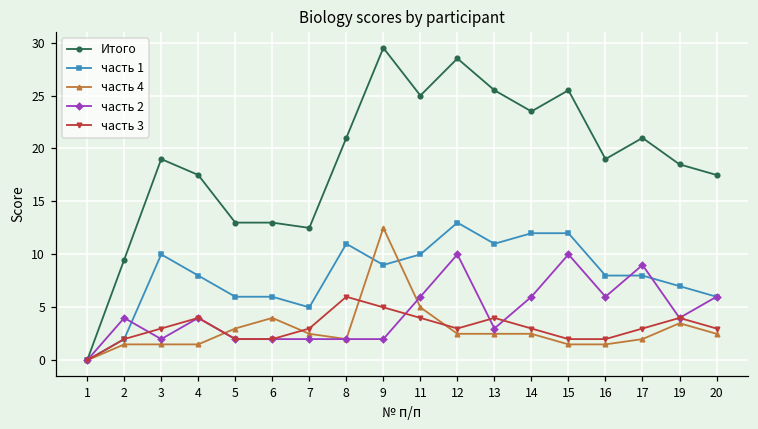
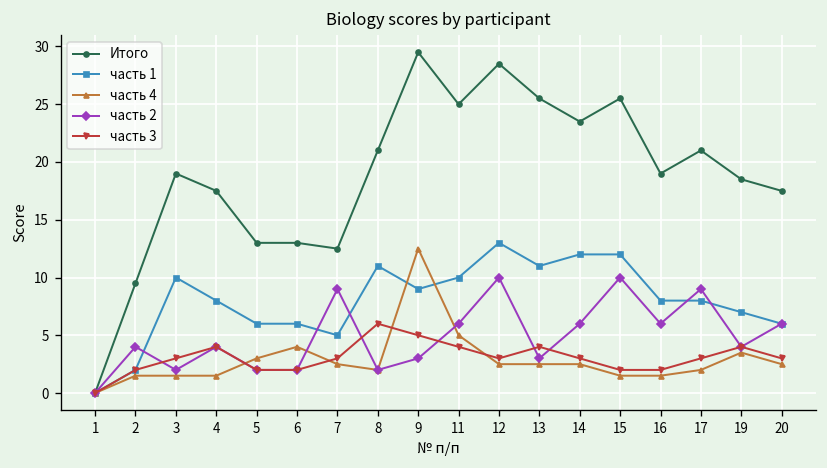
  {
    "Итого": {
      "2": 10,
      "3": 19,
      "4": 18,
      "5": 13,
      "6": 13,
      "7": 13,
      "8": 21,
      "9": 30,
      "11": 25,
      "12": 29,
      "13": 26,
      "14": 24,
      "15": 26,
      "16": 19,
      "17": 21,
      "19": 19,
      "20": 18
    },
    "часть 1": {
      "3": 10,
      "4": 8,
      "5": 6,
      "6": 6,
      "7": 5,
      "8": 11,
      "9": 9,
      "11": 10,
      "12": 13,
      "13": 11,
      "14": 12,
      "15": 12,
      "16": 8,
      "17": 8,
      "19": 7
    },
    "часть 4": {
      "2": 2,
      "3": 2,
      "4": 2,
      "5": 3,
      "6": 4,
      "7": 3,
      "9": 13,
      "11": 5,
      "12": 3,
      "13": 3,
      "14": 3,
      "15": 2,
      "16": 2,
      "17": 2,
      "19": 4,
      "20": 3
    },
    "часть 2": {
      "2": 4,
      "3": 2,
-     "7": 2,
-     "9": 2,
+     "7": 9,
+     "9": 3,
      "11": 6,
      "12": 10,
      "13": 3,
      "14": 6,
      "15": 10,
      "16": 6,
      "17": 9
    },
    "часть 3": {
      "3": 3,
      "7": 3,
      "8": 6,
      "9": 5,
      "11": 4,
      "12": 3,
      "13": 4,
      "14": 3,
      "15": 2,
      "16": 2,
      "17": 3,
      "20": 3
    }
  }
